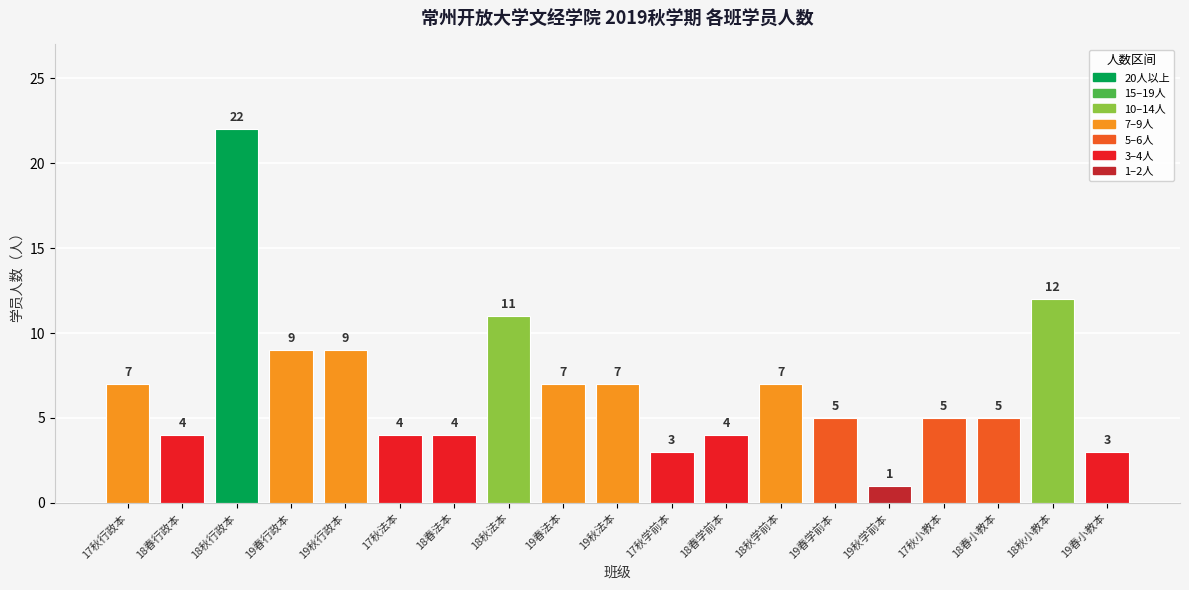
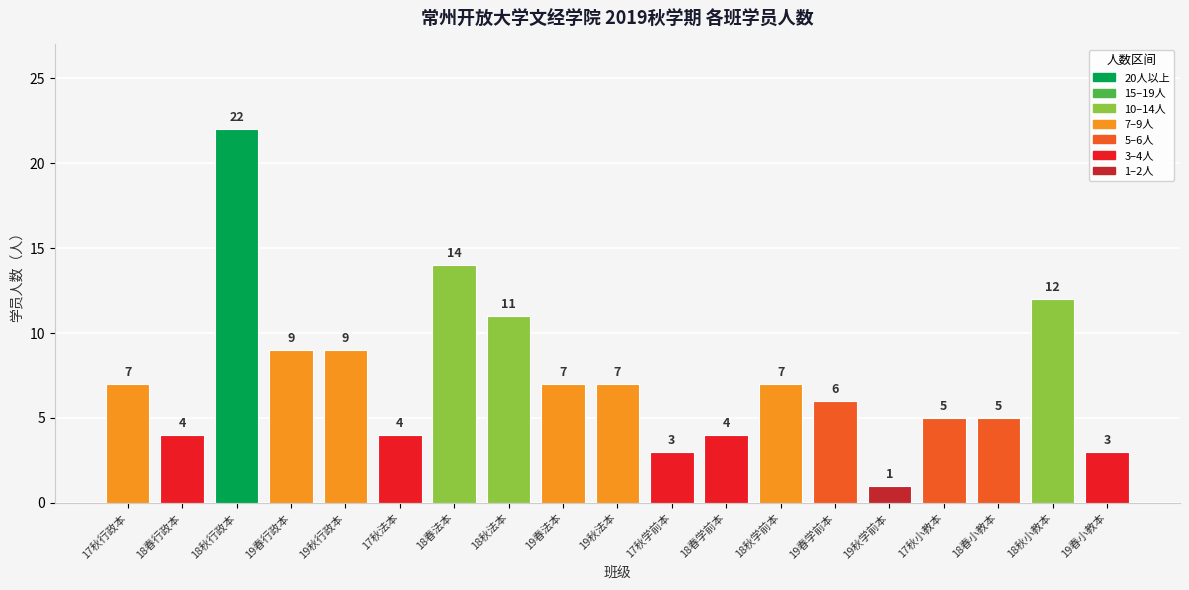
  {
    "17秋行政本": 7,
    "18春行政本": 4,
    "18秋行政本": 22,
    "19春行政本": 9,
    "19秋行政本": 9,
    "17秋法本": 4,
-   "18春法本": 4,
+   "18春法本": 14,
    "18秋法本": 11,
    "19春法本": 7,
    "19秋法本": 7,
    "17秋学前本": 3,
    "18春学前本": 4,
    "18秋学前本": 7,
-   "19春学前本": 5,
+   "19春学前本": 6,
    "19秋学前本": 1,
    "17秋小教本": 5,
    "18春小教本": 5,
    "18秋小教本": 12,
    "19春小教本": 3
  }
